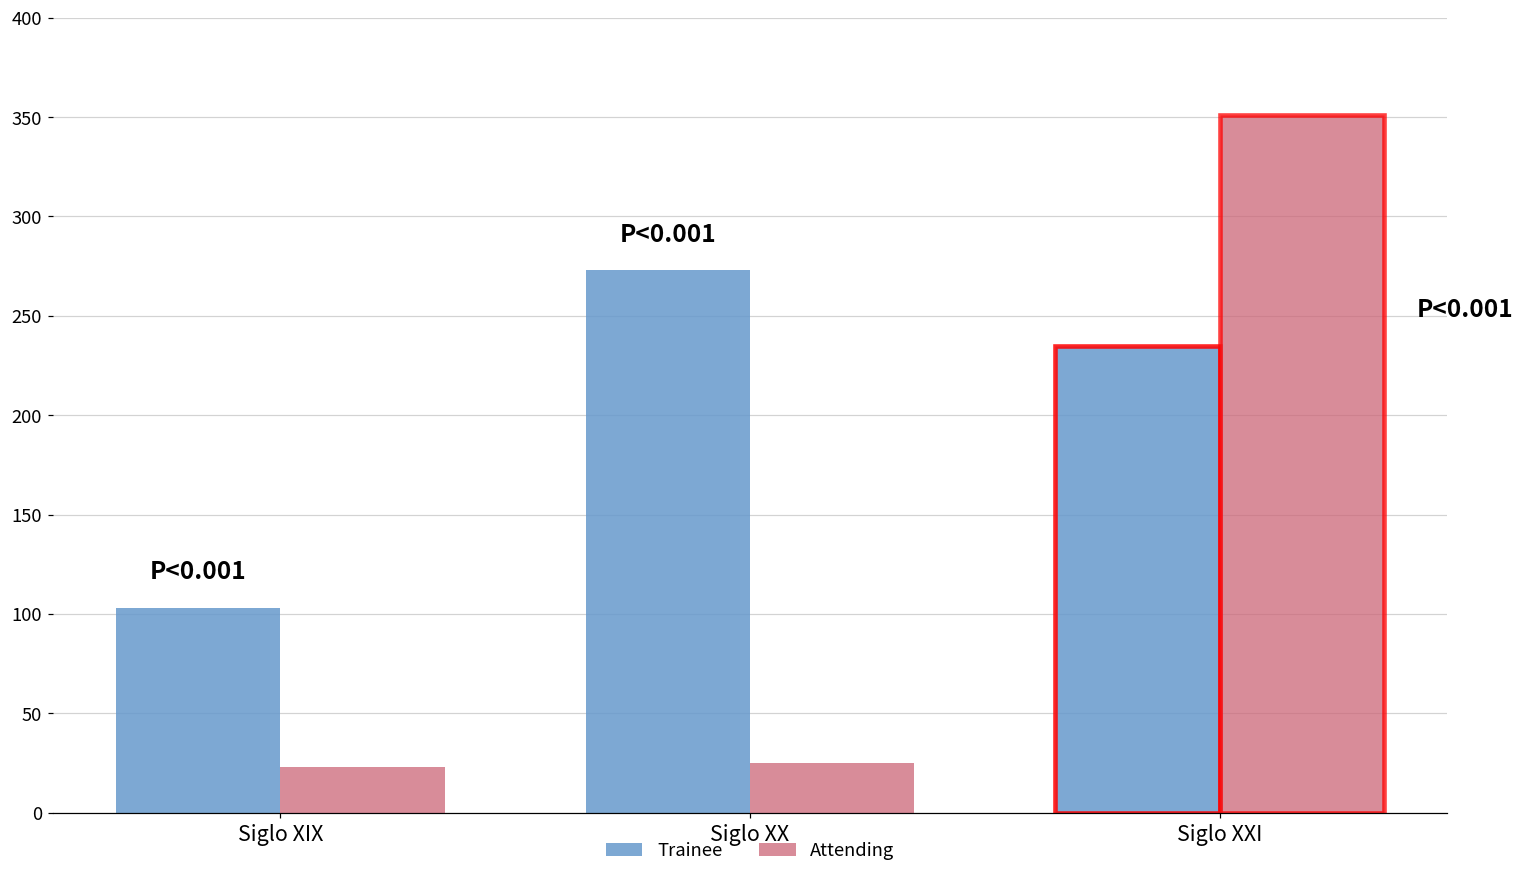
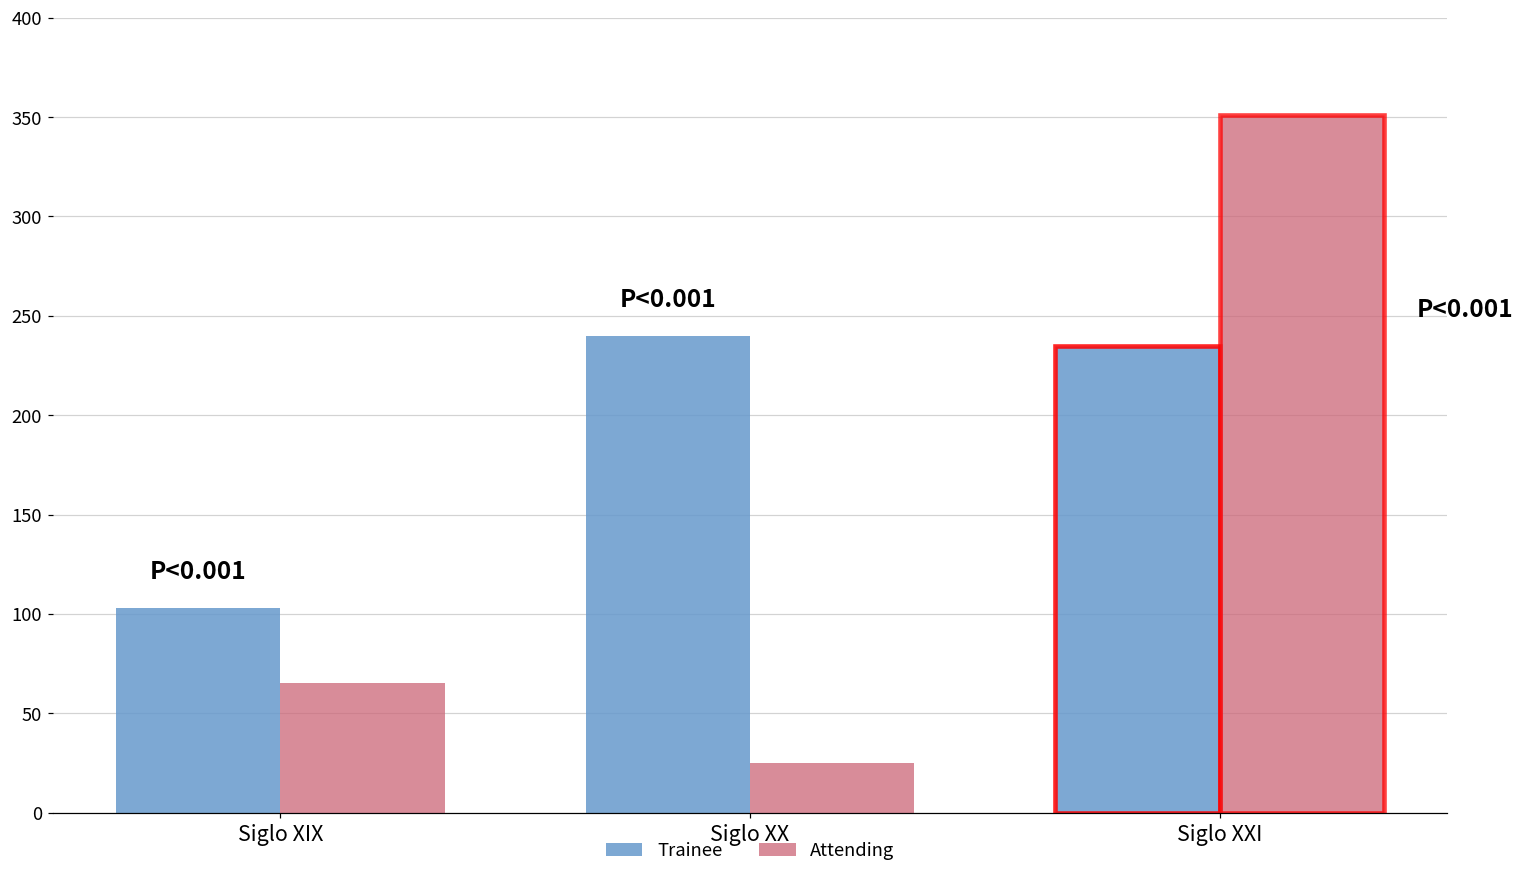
  {
    "Trainee": {
-     "Siglo XX": 273,
+     "Siglo XX": 240,
      "Siglo XXI": 235
    },
    "Attending": {
-     "Siglo XIX": 23,
+     "Siglo XIX": 65,
      "Siglo XX": 25,
      "Siglo XXI": 351
    }
  }
